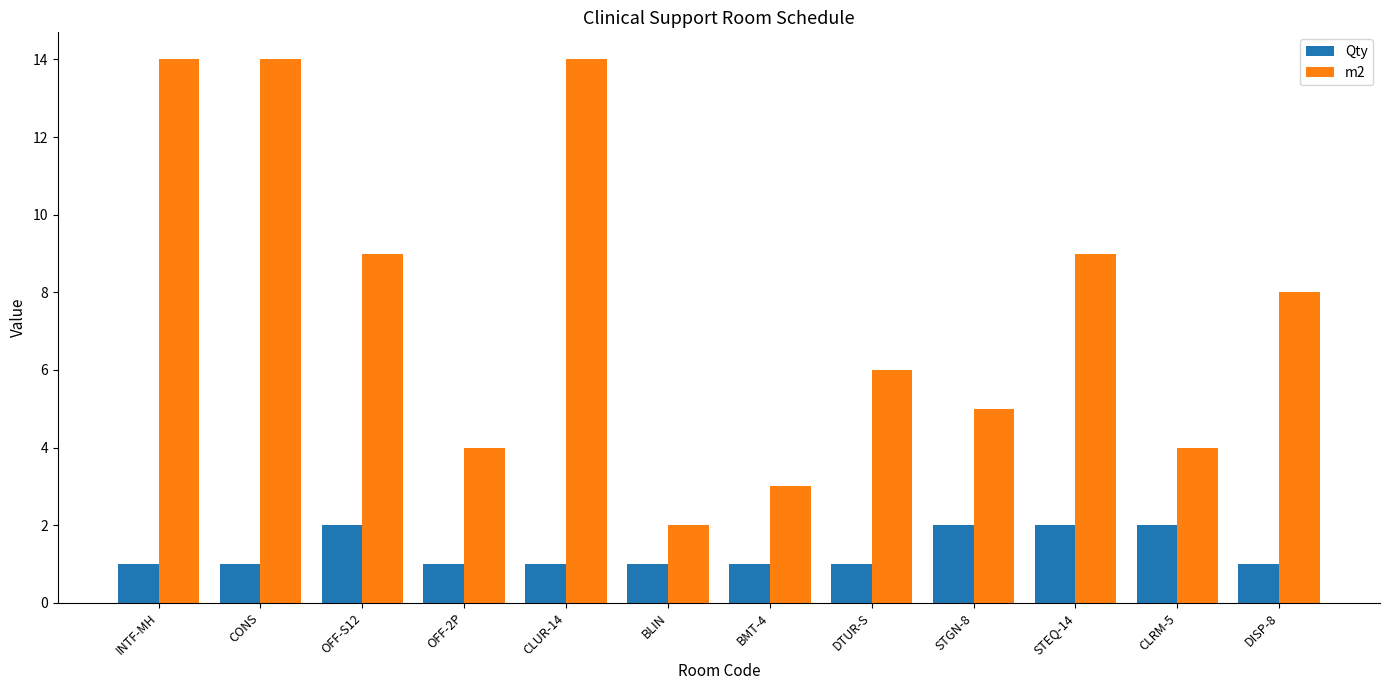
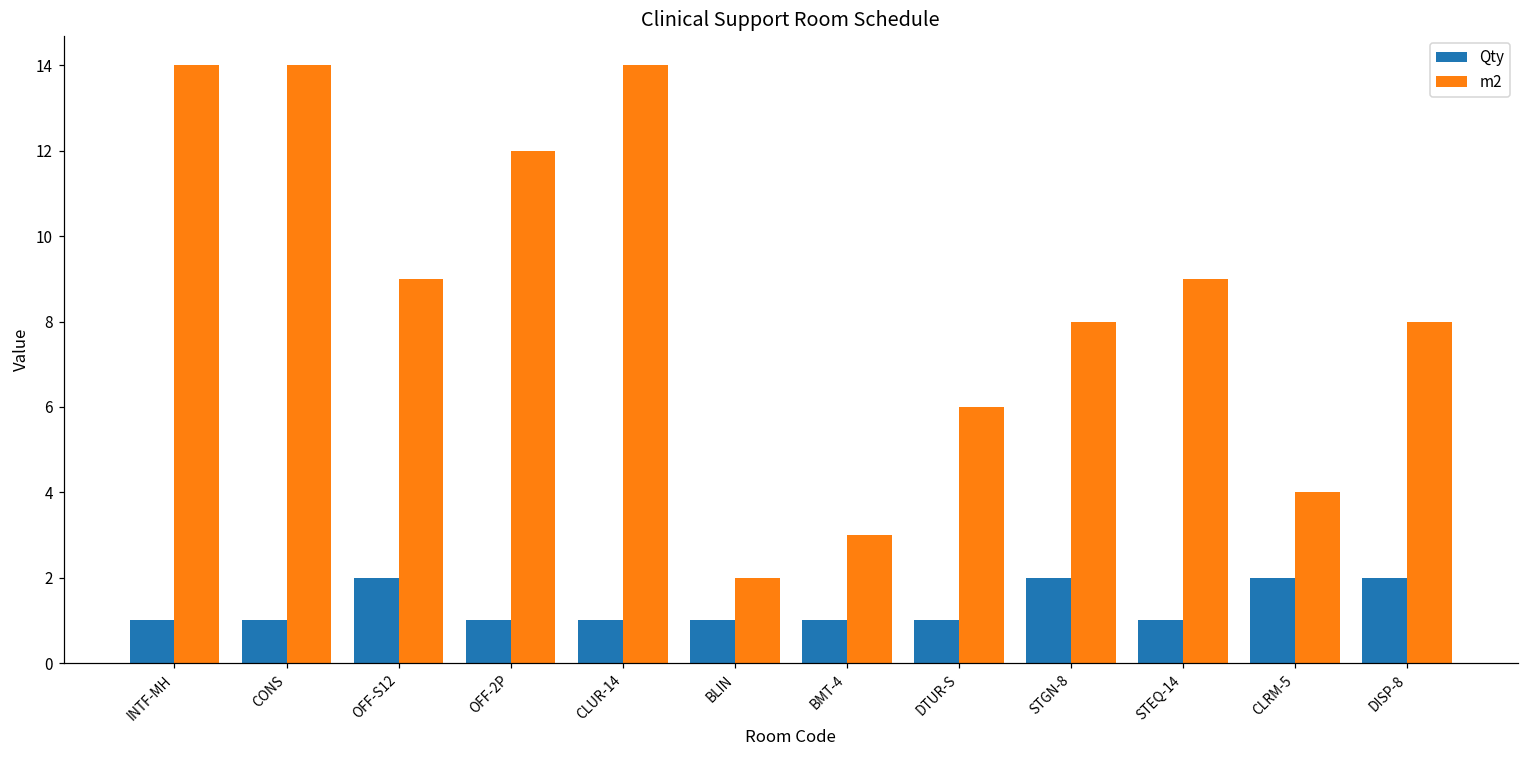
  {
    "Qty": {
      "INTF-MH": 1,
      "CONS": 1,
      "OFF-S12": 2,
      "OFF-2P": 1,
      "CLUR-14": 1,
      "BLIN": 1,
      "BMT-4": 1,
      "DTUR-S": 1,
      "STGN-8": 2,
-     "STEQ-14": 2,
+     "STEQ-14": 1,
      "CLRM-5": 2,
-     "DISP-8": 1
+     "DISP-8": 2
    },
    "m2": {
      "INTF-MH": 14,
      "CONS": 14,
      "OFF-S12": 9,
-     "OFF-2P": 4,
+     "OFF-2P": 12,
      "CLUR-14": 14,
      "BLIN": 2,
      "BMT-4": 3,
      "DTUR-S": 6,
-     "STGN-8": 5,
+     "STGN-8": 8,
      "STEQ-14": 9,
      "CLRM-5": 4,
      "DISP-8": 8
    }
  }
